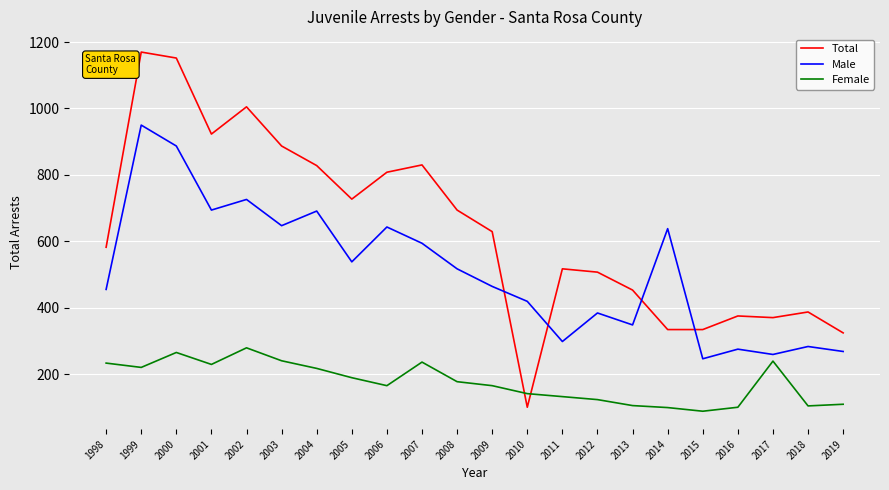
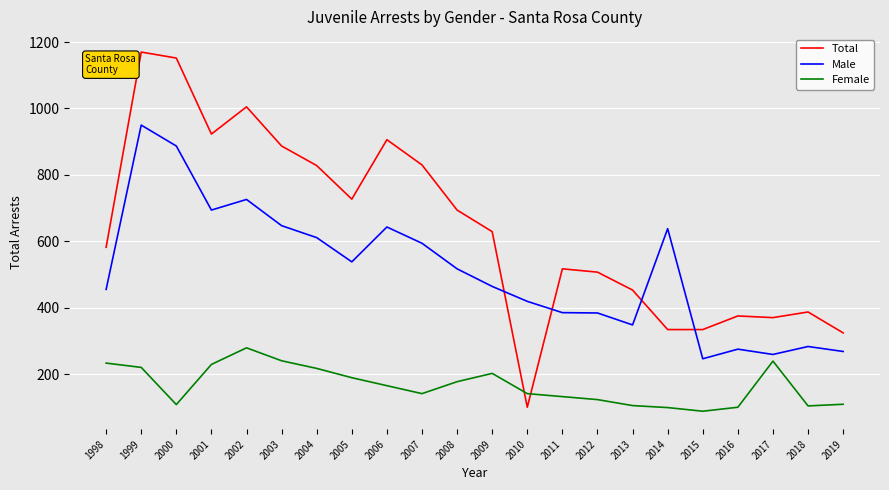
  {
    "Total": {
      "1998": 580,
      "1999": 1170,
      "2000": 1150,
      "2001": 920,
      "2002": 1010,
      "2003": 890,
      "2004": 830,
      "2005": 730,
-     "2006": 810,
+     "2006": 910,
      "2007": 830,
      "2008": 690,
      "2009": 630,
      "2010": 100,
      "2011": 520,
      "2012": 510,
      "2013": 450,
      "2014": 330,
      "2015": 330,
      "2016": 380,
      "2017": 370,
      "2018": 390,
      "2019": 320
    },
    "Male": {
      "1998": 460,
      "1999": 950,
      "2000": 890,
      "2001": 690,
      "2002": 730,
      "2003": 650,
-     "2004": 690,
+     "2004": 610,
      "2005": 540,
      "2006": 640,
      "2007": 590,
      "2008": 520,
      "2009": 460,
      "2010": 420,
-     "2011": 300,
+     "2011": 390,
      "2012": 380,
      "2013": 350,
      "2014": 640,
      "2015": 250,
      "2016": 280,
      "2017": 260,
      "2018": 280,
      "2019": 270
    },
    "Female": {
      "1998": 230,
      "1999": 220,
-     "2000": 270,
+     "2000": 110,
      "2001": 230,
      "2002": 280,
      "2003": 240,
      "2004": 220,
      "2005": 190,
      "2006": 170,
-     "2007": 240,
+     "2007": 140,
      "2008": 180,
-     "2009": 170,
+     "2009": 200,
      "2010": 140,
      "2011": 130,
      "2012": 120,
      "2013": 110,
      "2014": 100,
      "2015": 90,
      "2016": 100,
      "2017": 240,
      "2018": 100,
      "2019": 110
    }
  }
